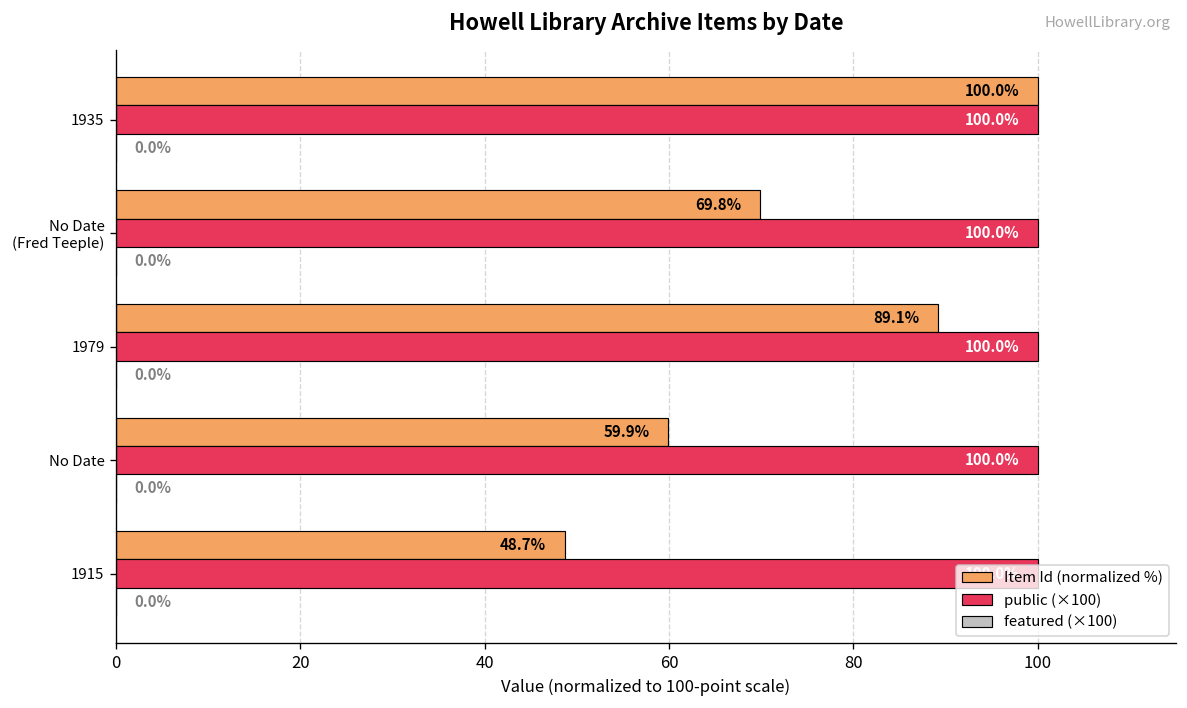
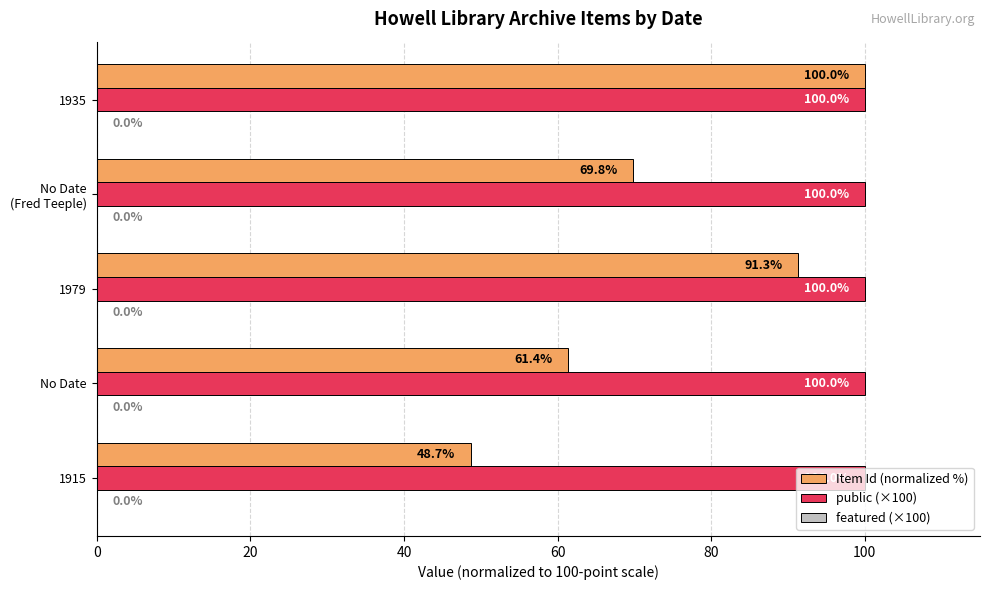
  {
    "Item Id (normalized %)": {
      "1935": "100.0%",
      "No Date (Fred Teeple)": "69.8%",
-     "1979": "89.1%",
-     "No Date": "59.9%",
+     "1979": "91.3%",
+     "No Date": "61.4%",
      "1915": "48.7%"
    },
    "public (×100)": {
      "1935": "100.0%",
      "No Date (Fred Teeple)": "100.0%",
      "1979": "100.0%",
      "No Date": "100.0%"
    },
    "featured (×100)": {
      "1935": "0.0%",
      "No Date (Fred Teeple)": "0.0%",
      "1979": "0.0%",
      "No Date": "0.0%",
      "1915": "0.0%"
    }
  }
